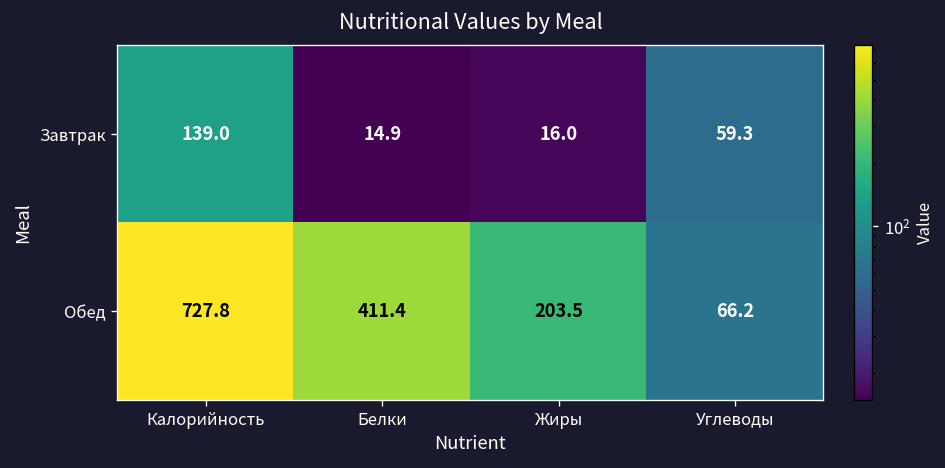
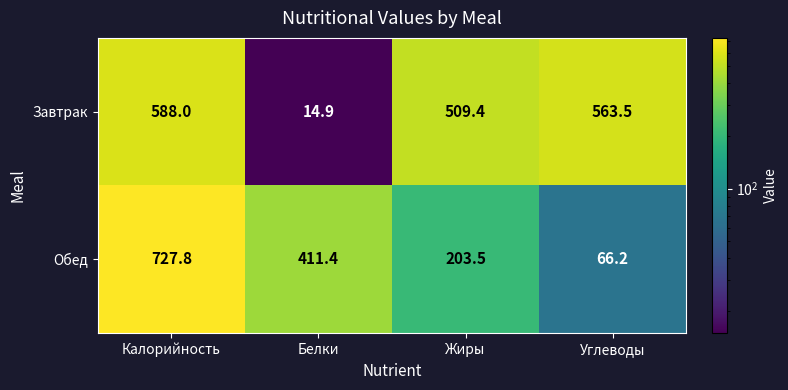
  {
    "Завтрак": {
-     "Калорийность": 139.0,
+     "Калорийность": 588.0,
      "Белки": 14.9,
-     "Жиры": 16.0,
-     "Углеводы": 59.3
+     "Жиры": 509.4,
+     "Углеводы": 563.5
    },
    "Обед": {
      "Калорийность": 727.8,
      "Белки": 411.4,
      "Жиры": 203.5,
      "Углеводы": 66.2
    }
  }
